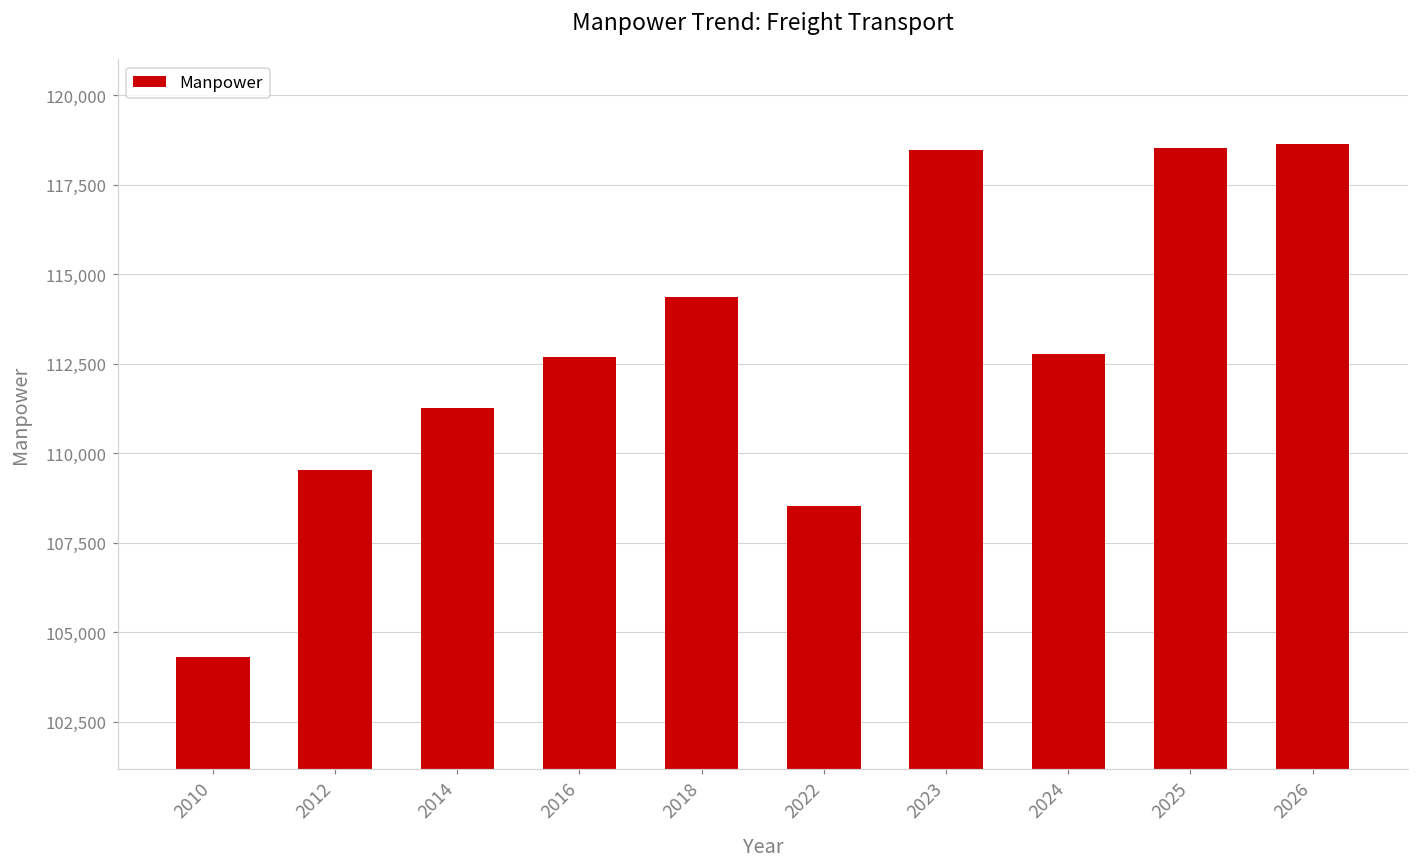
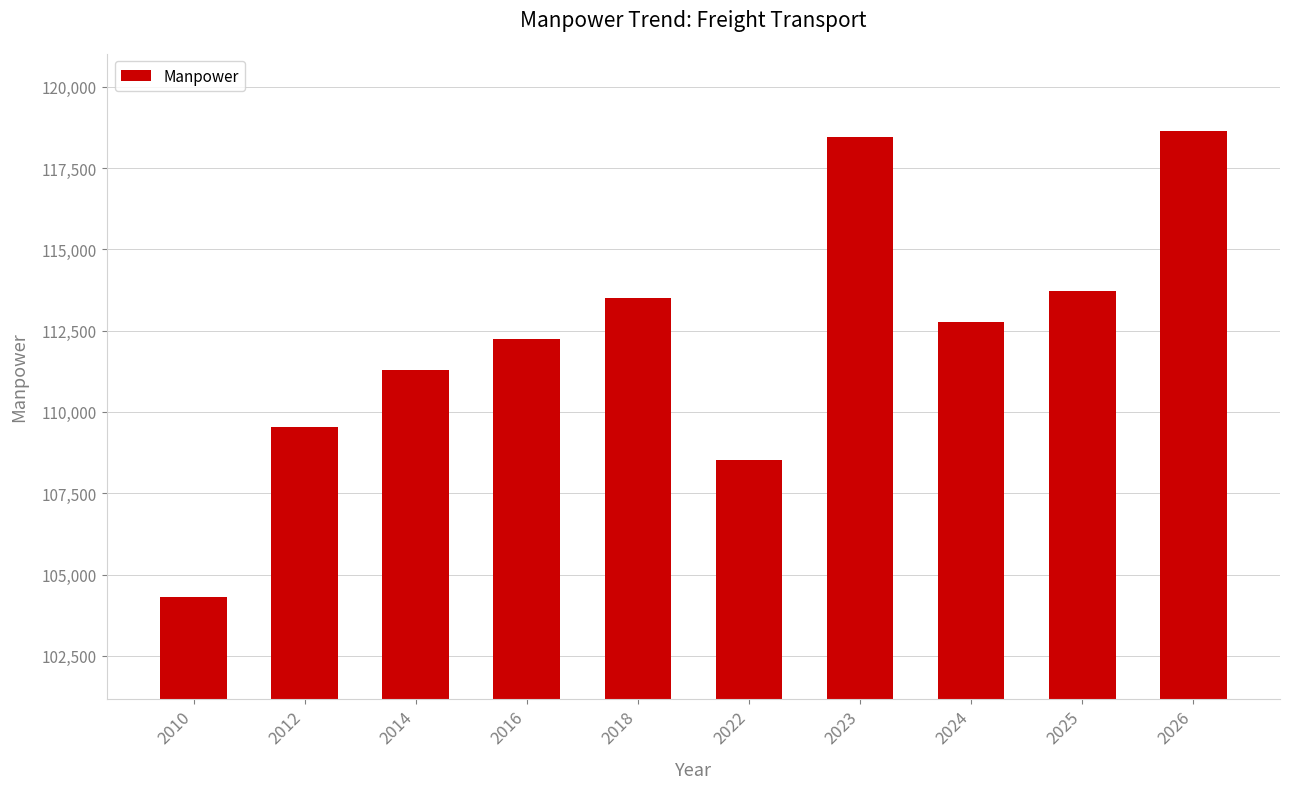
  {
    "2010": "104,300",
    "2012": "109,500",
    "2014": "111,300",
-   "2016": "112,700",
-   "2018": "114,400",
+   "2016": "112,200",
+   "2018": "113,500",
    "2022": "108,500",
    "2023": "118,500",
    "2024": "112,800",
-   "2025": "118,500",
+   "2025": "113,700",
    "2026": "118,600"
  }
